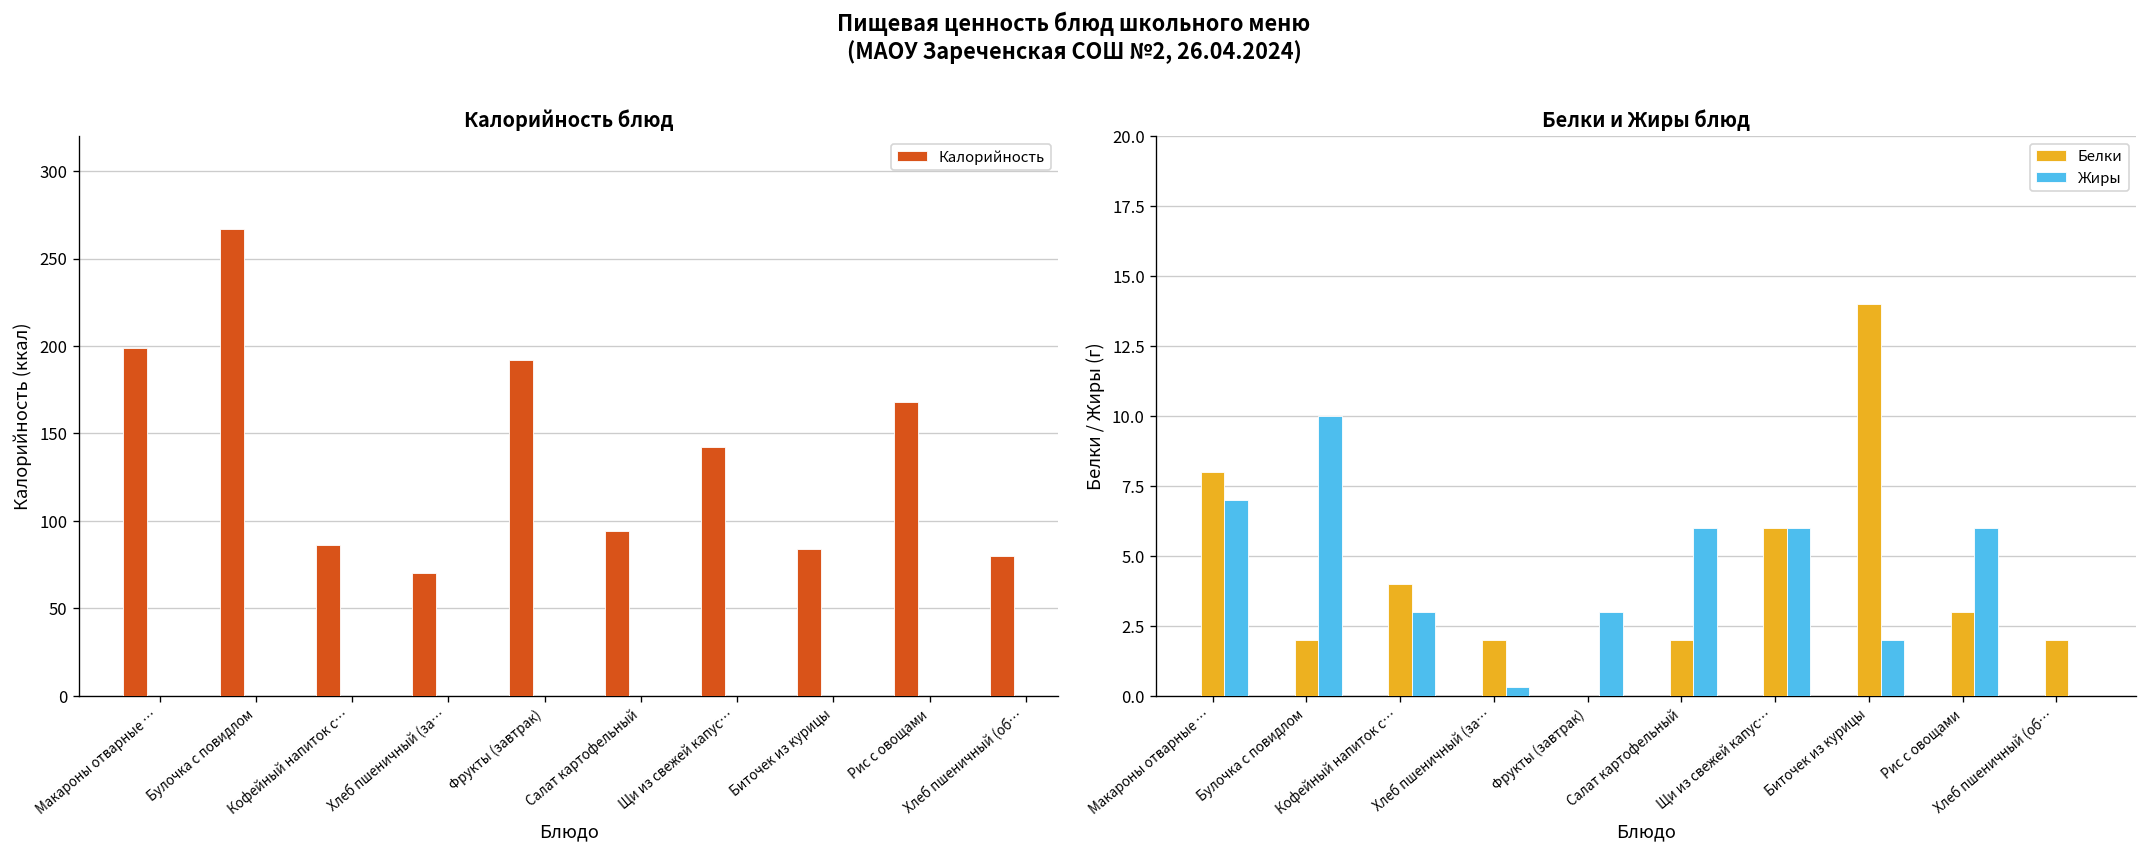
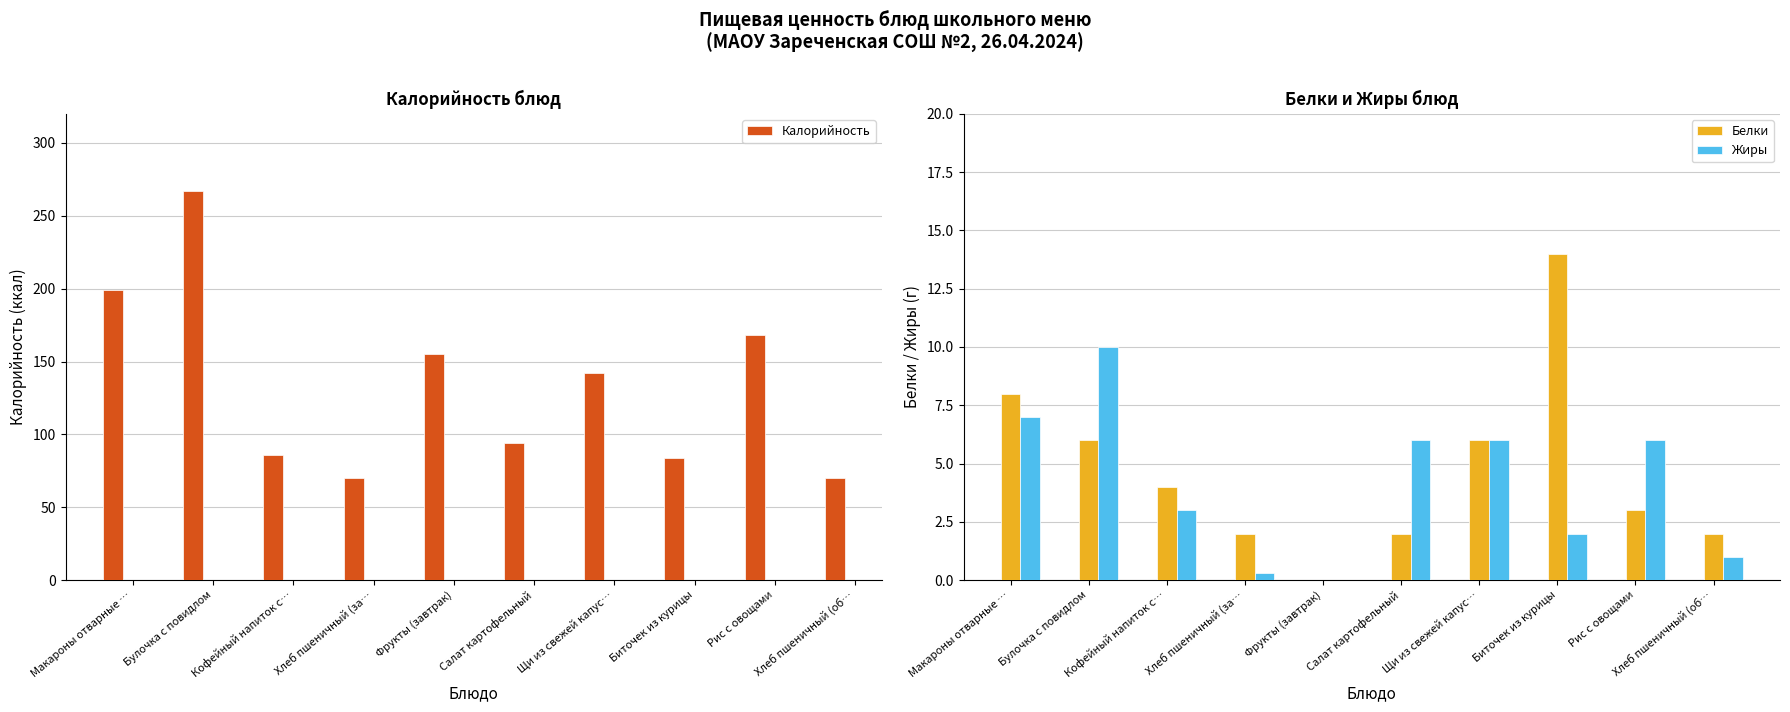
  {
    "Калорийность блюд": {
      "Макароны отварные …": 199,
      "Булочка с повидлом": 267,
      "Кофейный напиток с…": 86,
      "Хлеб пшеничный (за…": 70,
-     "Фрукты (завтрак)": 192,
+     "Фрукты (завтрак)": 155,
      "Салат картофельный": 94,
      "Щи из свежей капус…": 142,
      "Биточек из курицы": 84,
      "Рис с овощами": 168,
-     "Хлеб пшеничный (об…": 80
+     "Хлеб пшеничный (об…": 70
    },
    "Белки и Жиры блюд": {
      "Белки": {
        "Макароны отварные …": 8,
-       "Булочка с повидлом": 2,
+       "Булочка с повидлом": 6,
        "Кофейный напиток с…": 4,
        "Хлеб пшеничный (за…": 2,
        "Фрукты (завтрак)": 0,
        "Салат картофельный": 2,
        "Щи из свежей капус…": 6,
        "Биточек из курицы": 14,
        "Рис с овощами": 3,
        "Хлеб пшеничный (об…": 2
      },
      "Жиры": {
        "Макароны отварные …": 7,
        "Булочка с повидлом": 10,
        "Кофейный напиток с…": 3,
        "Хлеб пшеничный (за…": 0.3,
-       "Фрукты (завтрак)": 3,
+       "Фрукты (завтрак)": 0,
        "Салат картофельный": 6,
        "Щи из свежей капус…": 6,
        "Биточек из курицы": 2,
        "Рис с овощами": 6,
-       "Хлеб пшеничный (об…": 0
+       "Хлеб пшеничный (об…": 1
      }
    }
  }
